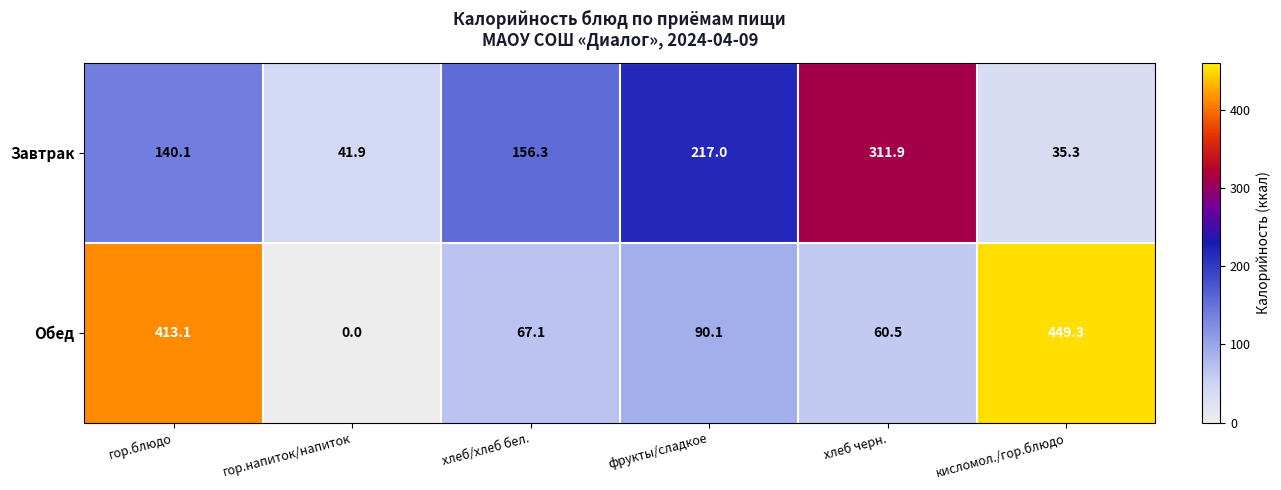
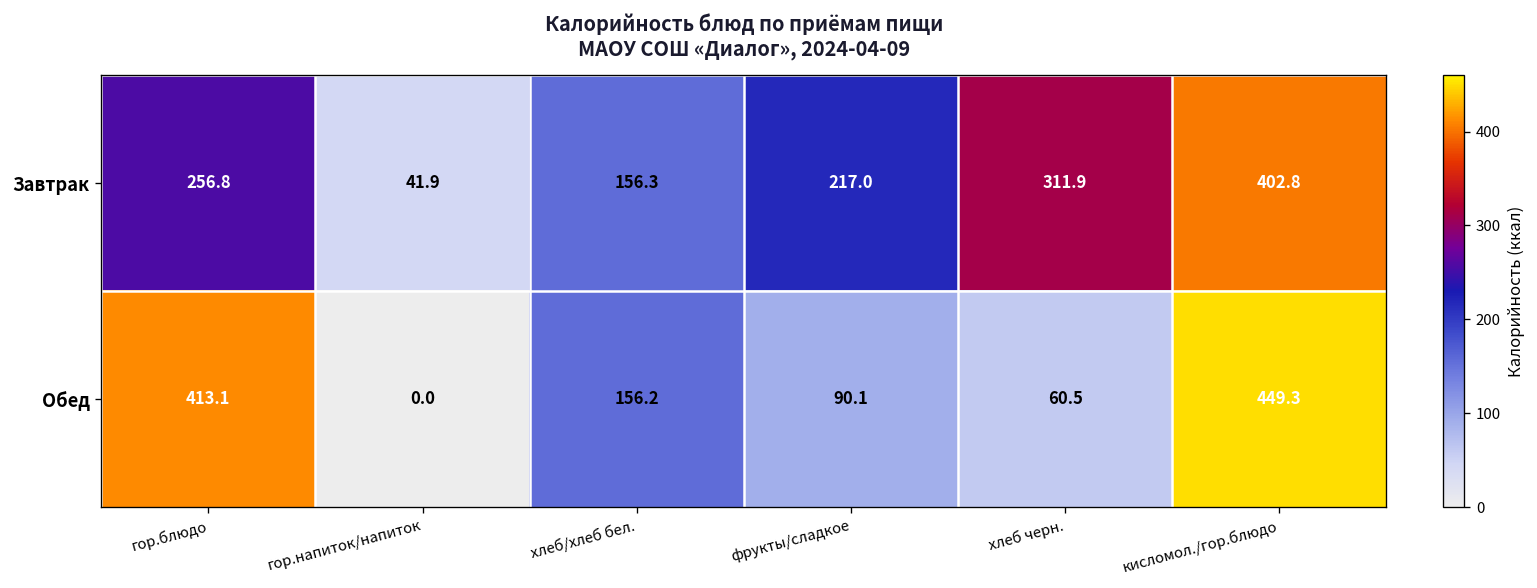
  {
    "Завтрак": {
-     "гор.блюдо": 140.1,
+     "гор.блюдо": 256.8,
      "гор.напиток/напиток": 41.9,
      "хлеб/хлеб бел.": 156.3,
      "фрукты/сладкое": 217.0,
      "хлеб черн.": 311.9,
-     "кисломол./гор.блюдо": 35.3
+     "кисломол./гор.блюдо": 402.8
    },
    "Обед": {
      "гор.блюдо": 413.1,
      "гор.напиток/напиток": 0.0,
-     "хлеб/хлеб бел.": 67.1,
+     "хлеб/хлеб бел.": 156.2,
      "фрукты/сладкое": 90.1,
      "хлеб черн.": 60.5,
      "кисломол./гор.блюдо": 449.3
    }
  }
